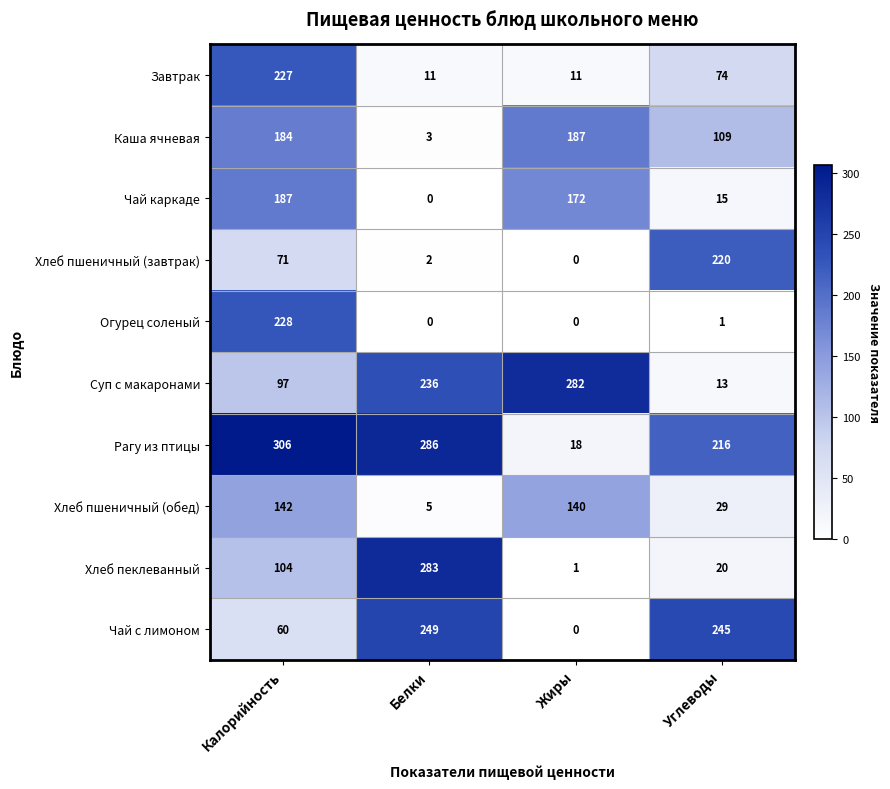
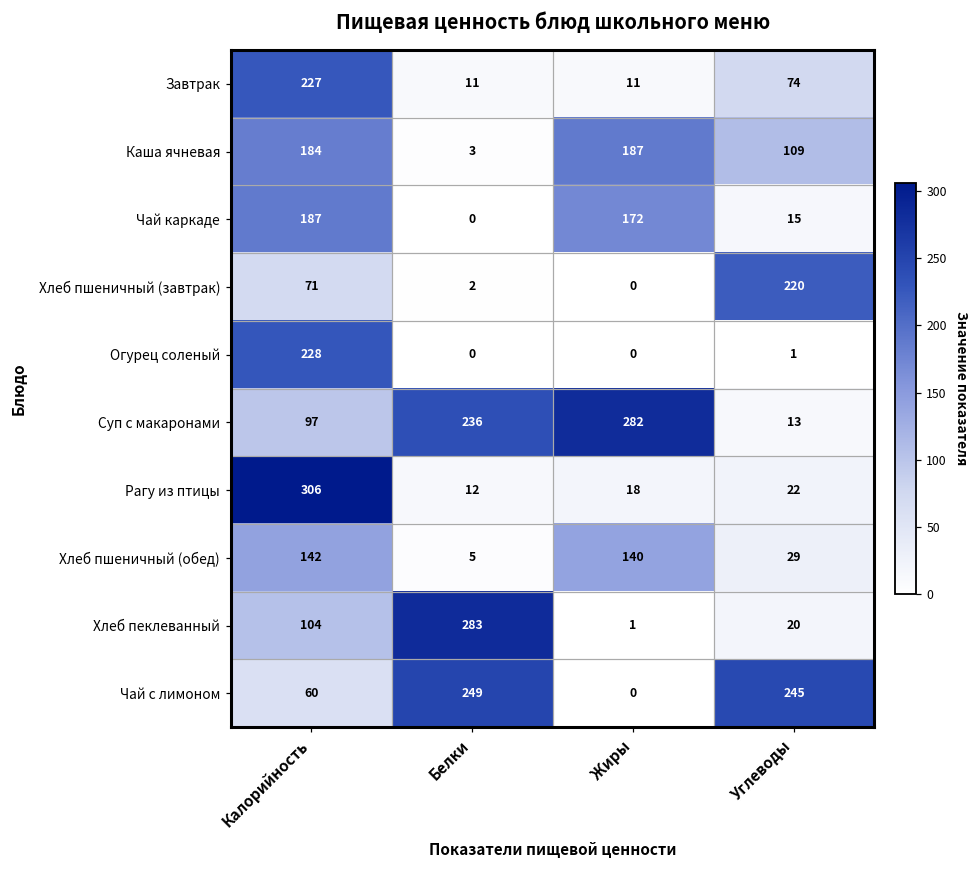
  {
    "Завтрак": {
      "Калорийность": 227,
      "Белки": 11,
      "Жиры": 11,
      "Углеводы": 74
    },
    "Каша ячневая": {
      "Калорийность": 184,
      "Белки": 3,
      "Жиры": 187,
      "Углеводы": 109
    },
    "Чай каркаде": {
      "Калорийность": 187,
      "Белки": 0,
      "Жиры": 172,
      "Углеводы": 15
    },
    "Хлеб пшеничный (завтрак)": {
      "Калорийность": 71,
      "Белки": 2,
      "Жиры": 0,
      "Углеводы": 220
    },
    "Огурец соленый": {
      "Калорийность": 228,
      "Белки": 0,
      "Жиры": 0,
      "Углеводы": 1
    },
    "Суп с макаронами": {
      "Калорийность": 97,
      "Белки": 236,
      "Жиры": 282,
      "Углеводы": 13
    },
    "Рагу из птицы": {
      "Калорийность": 306,
-     "Белки": 286,
+     "Белки": 12,
      "Жиры": 18,
-     "Углеводы": 216
+     "Углеводы": 22
    },
    "Хлеб пшеничный (обед)": {
      "Калорийность": 142,
      "Белки": 5,
      "Жиры": 140,
      "Углеводы": 29
    },
    "Хлеб пеклеванный": {
      "Калорийность": 104,
      "Белки": 283,
      "Жиры": 1,
      "Углеводы": 20
    },
    "Чай с лимоном": {
      "Калорийность": 60,
      "Белки": 249,
      "Жиры": 0,
      "Углеводы": 245
    }
  }
